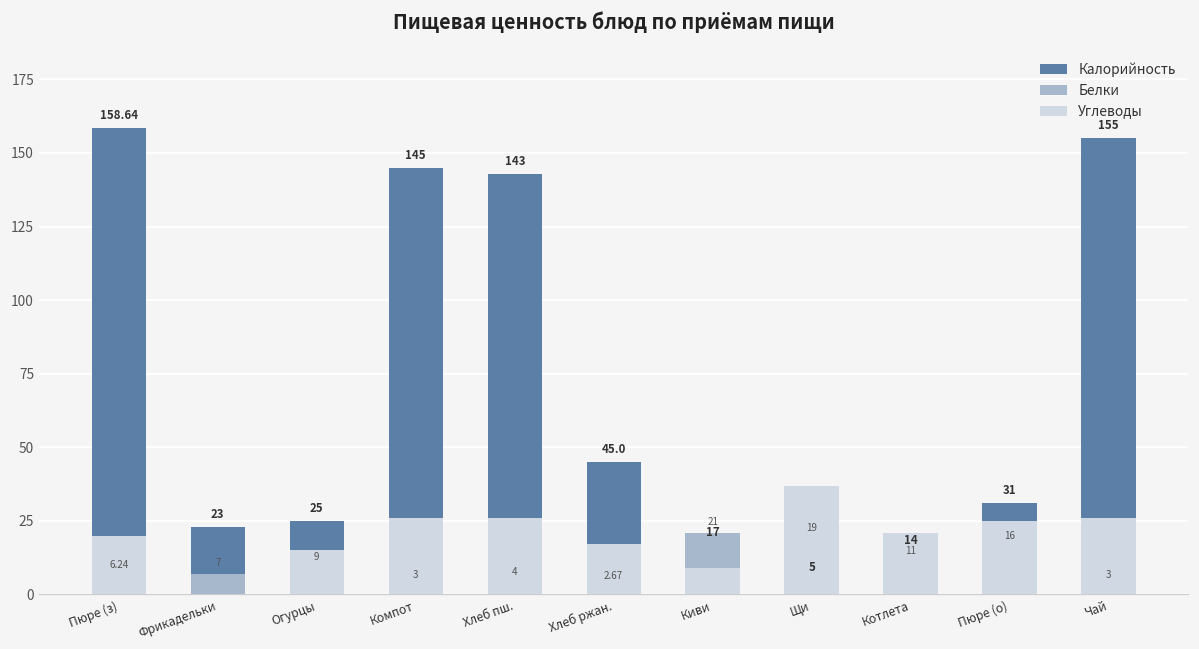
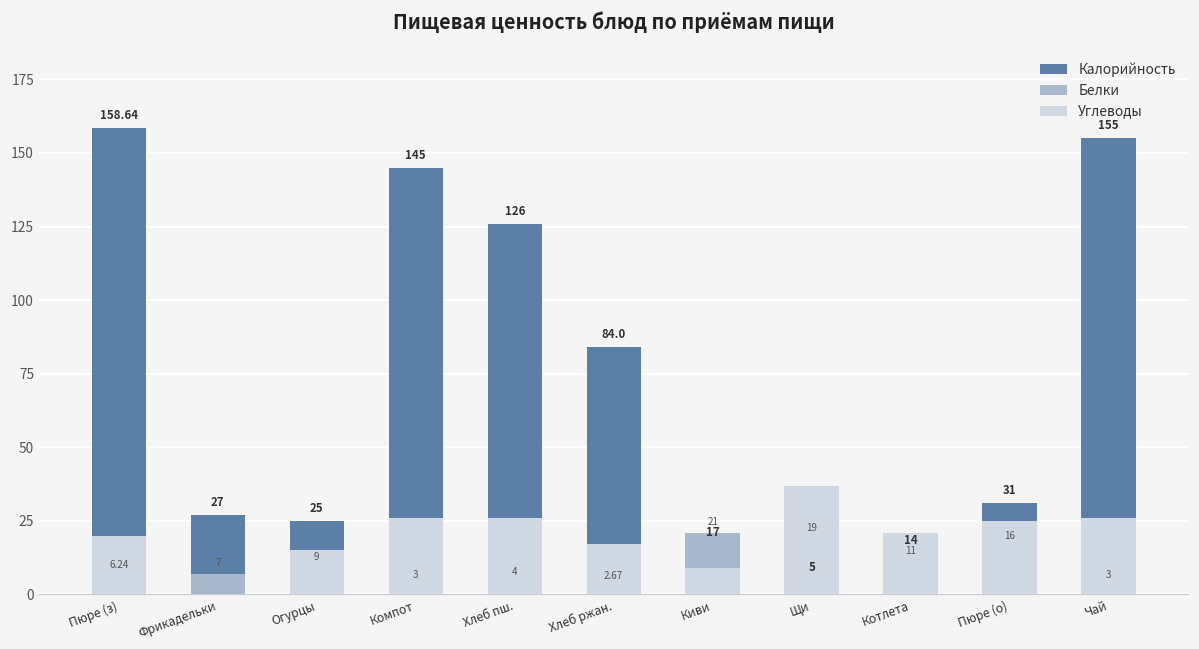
  {
    "Калорийность": {
      "Пюре (з)": 158.64,
-     "Фрикадельки": 23,
+     "Фрикадельки": 27,
      "Огурцы": 25,
      "Компот": 145,
-     "Хлеб пш.": 143,
-     "Хлеб ржан.": 45.0,
+     "Хлеб пш.": 126,
+     "Хлеб ржан.": 84.0,
      "Пюре (о)": 31,
      "Чай": 155
    }
  }
